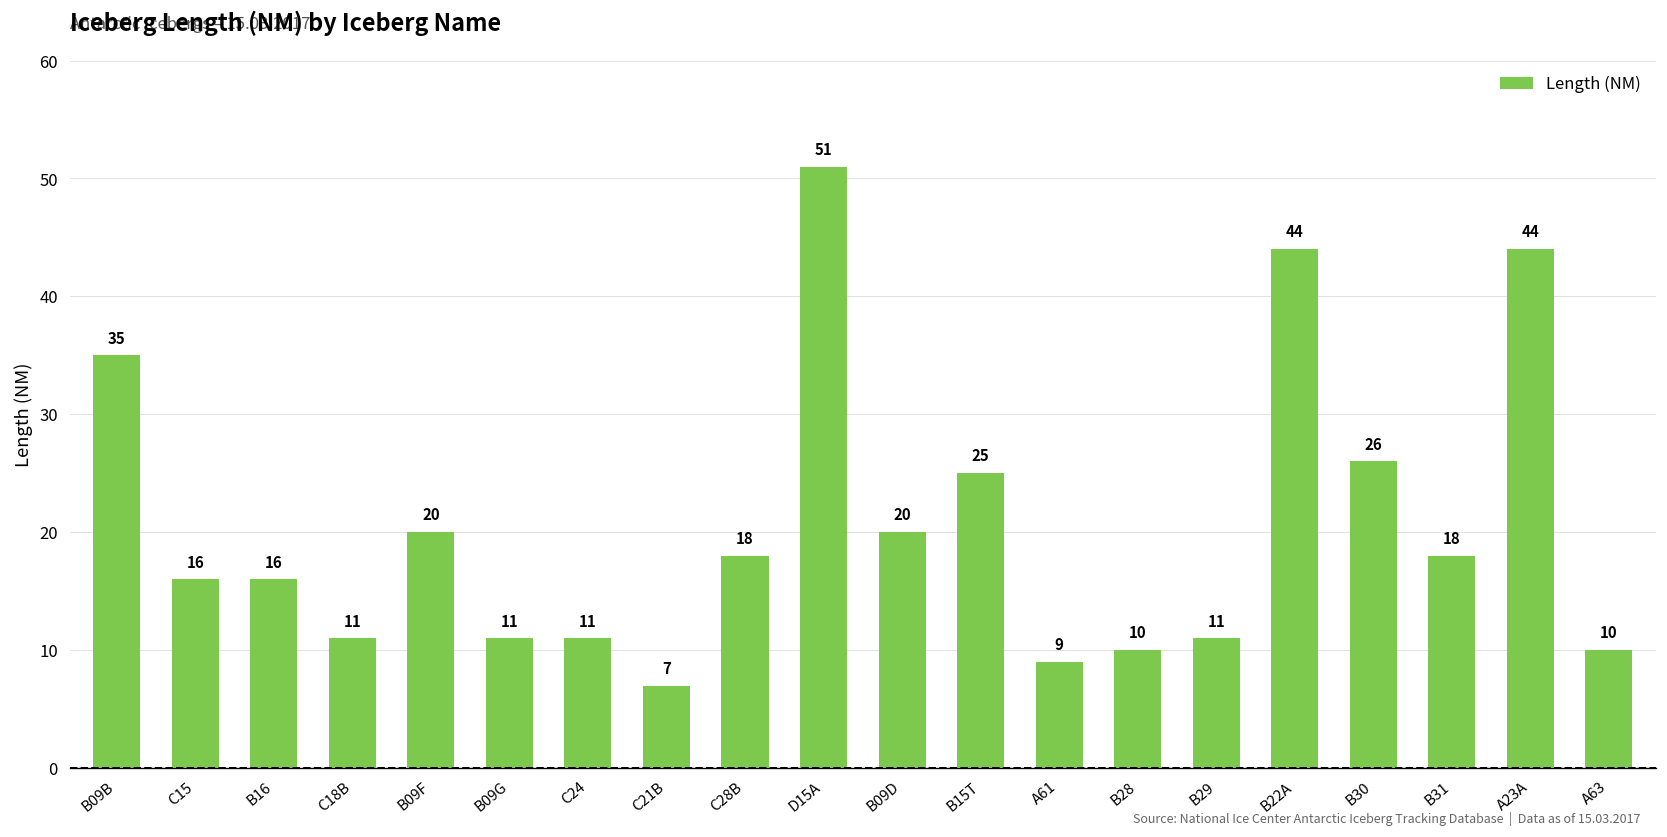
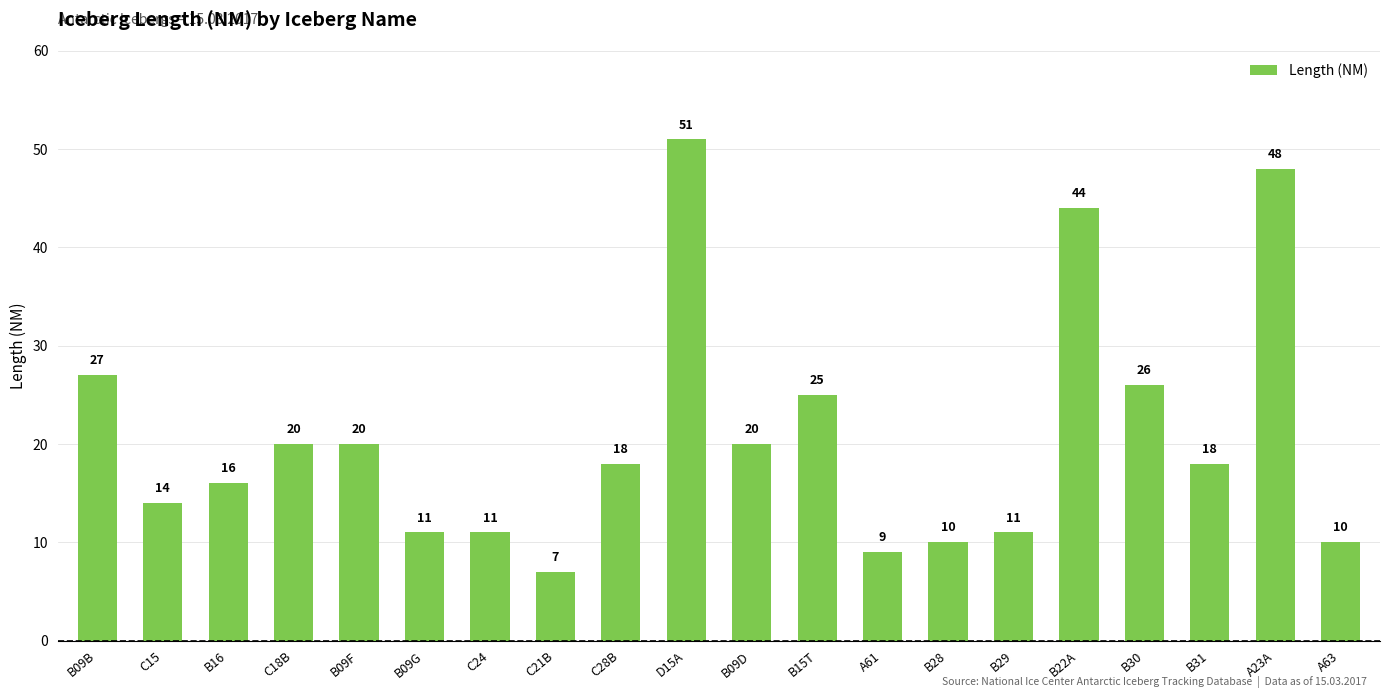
  {
-   "B09B": 35,
-   "C15": 16,
+   "B09B": 27,
+   "C15": 14,
    "B16": 16,
-   "C18B": 11,
+   "C18B": 20,
    "B09F": 20,
    "B09G": 11,
    "C24": 11,
    "C21B": 7,
    "C28B": 18,
    "D15A": 51,
    "B09D": 20,
    "B15T": 25,
    "A61": 9,
    "B28": 10,
    "B29": 11,
    "B22A": 44,
    "B30": 26,
    "B31": 18,
-   "A23A": 44,
+   "A23A": 48,
    "A63": 10
  }
